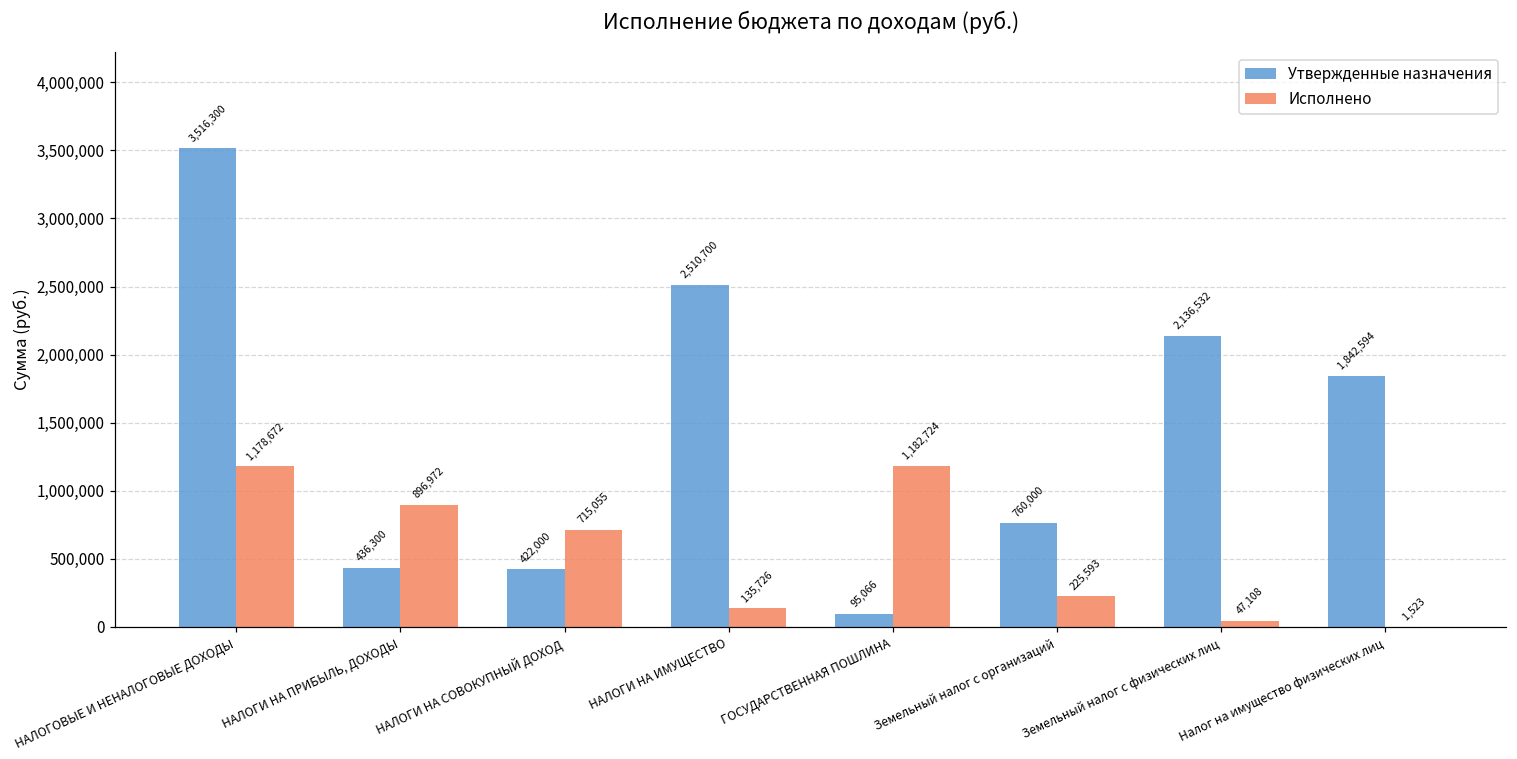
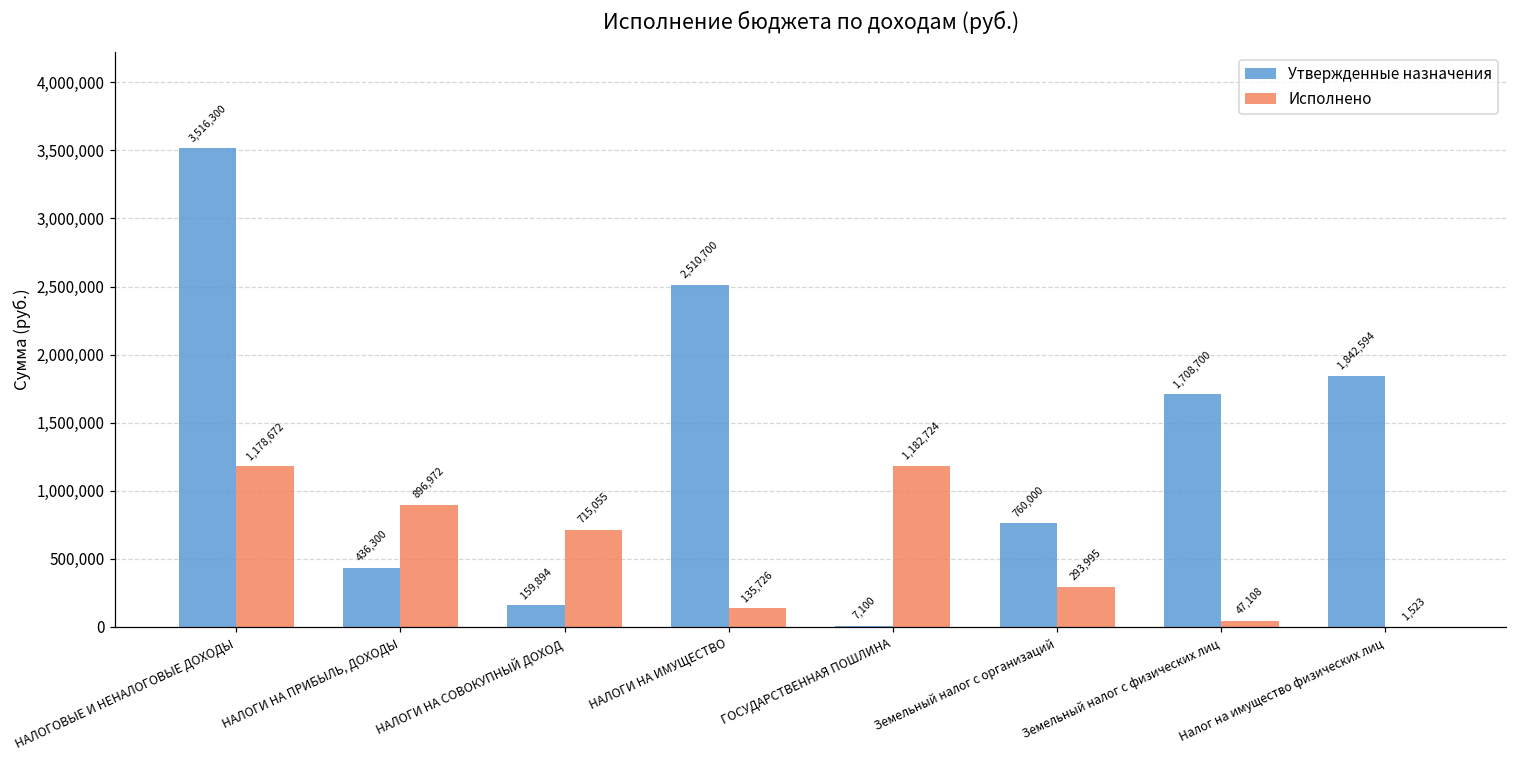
  {
    "Утвержденные назначения": {
      "НАЛОГОВЫЕ И НЕНАЛОГОВЫЕ ДОХОДЫ": "3,516,300",
      "НАЛОГИ НА ПРИБЫЛЬ, ДОХОДЫ": "436,300",
-     "НАЛОГИ НА СОВОКУПНЫЙ ДОХОД": "422,000",
+     "НАЛОГИ НА СОВОКУПНЫЙ ДОХОД": "159,894",
      "НАЛОГИ НА ИМУЩЕСТВО": "2,510,700",
-     "ГОСУДАРСТВЕННАЯ ПОШЛИНА": "95,066",
+     "ГОСУДАРСТВЕННАЯ ПОШЛИНА": "7,100",
      "Земельный налог с организаций": "760,000",
-     "Земельный налог с физических лиц": "2,136,532",
+     "Земельный налог с физических лиц": "1,708,700",
      "Налог на имущество физических лиц": "1,842,594"
    },
    "Исполнено": {
      "НАЛОГОВЫЕ И НЕНАЛОГОВЫЕ ДОХОДЫ": "1,178,672",
      "НАЛОГИ НА ПРИБЫЛЬ, ДОХОДЫ": "896,972",
      "НАЛОГИ НА СОВОКУПНЫЙ ДОХОД": "715,055",
      "НАЛОГИ НА ИМУЩЕСТВО": "135,726",
      "ГОСУДАРСТВЕННАЯ ПОШЛИНА": "1,182,724",
-     "Земельный налог с организаций": "225,593",
+     "Земельный налог с организаций": "293,995",
      "Земельный налог с физических лиц": "47,108",
      "Налог на имущество физических лиц": "1,523"
    }
  }
